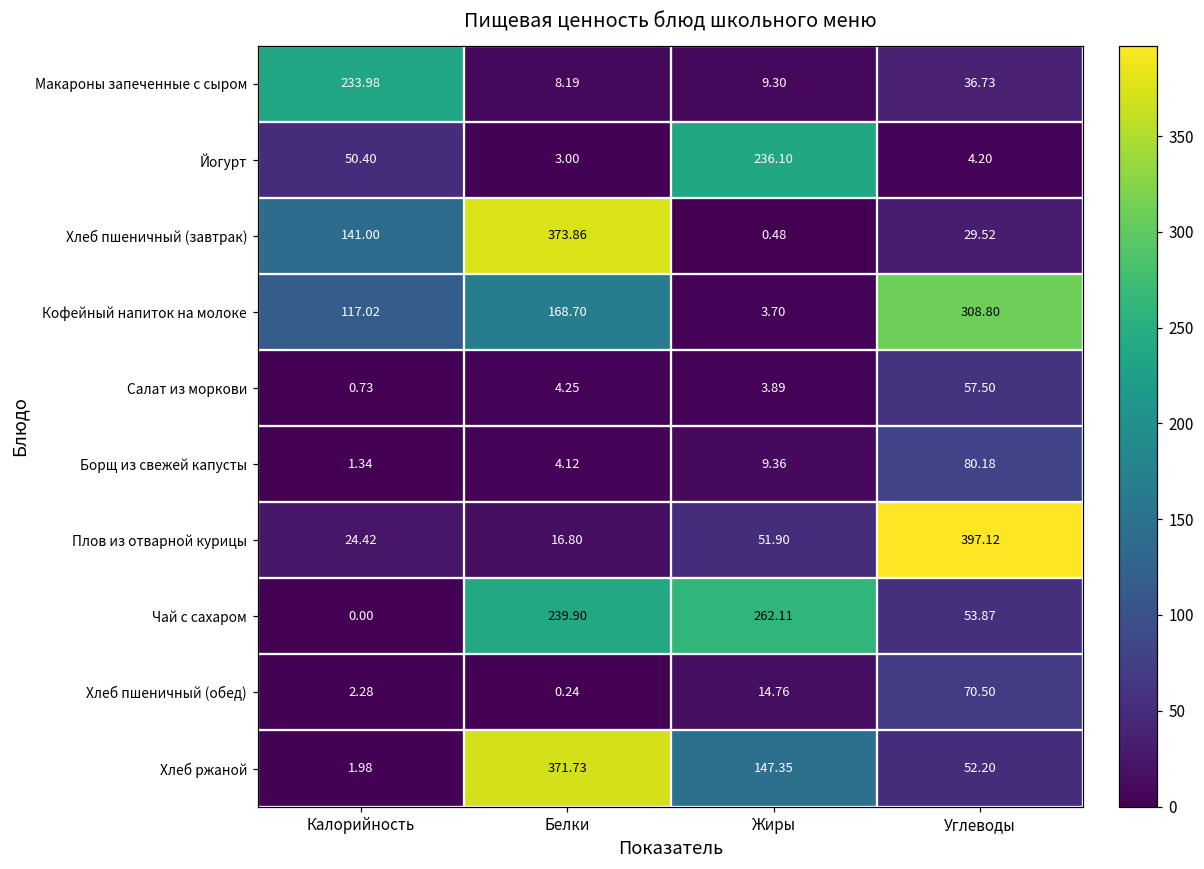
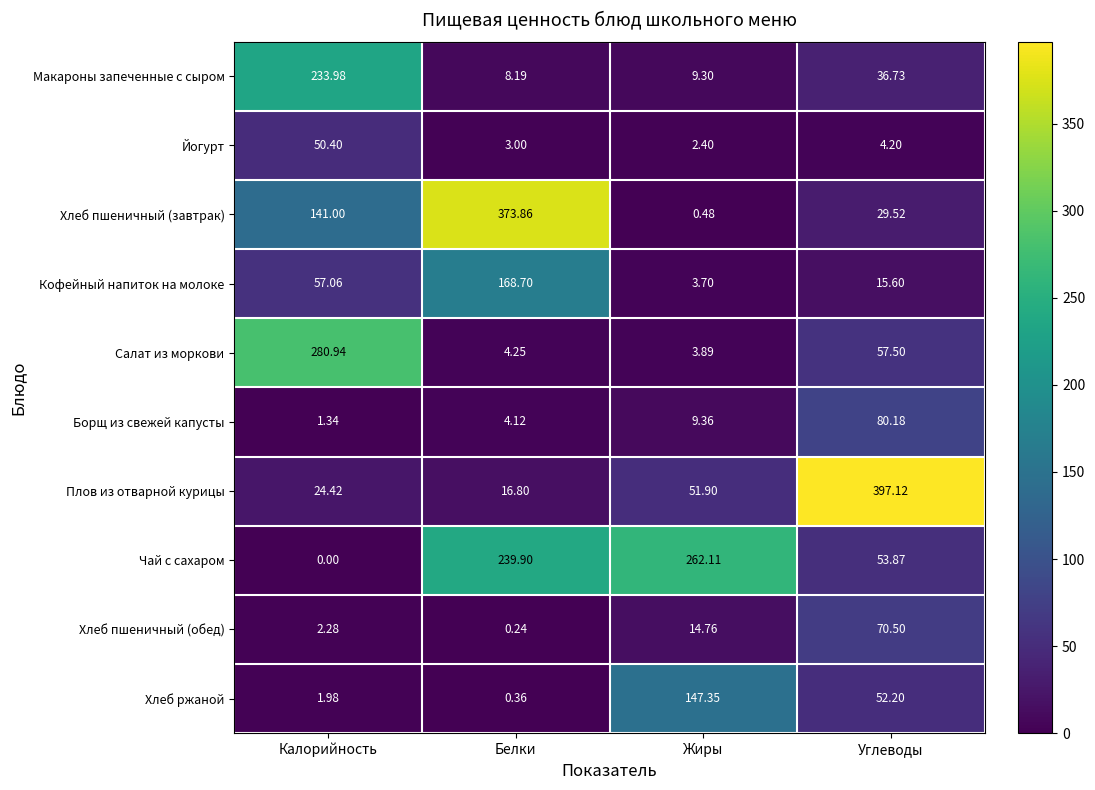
  {
    "Макароны запеченные с сыром": {
      "Калорийность": 233.98,
      "Белки": 8.19,
      "Жиры": 9.30,
      "Углеводы": 36.73
    },
    "Йогурт": {
      "Калорийность": 50.40,
      "Белки": 3.00,
-     "Жиры": 236.10,
+     "Жиры": 2.40,
      "Углеводы": 4.20
    },
    "Хлеб пшеничный (завтрак)": {
      "Калорийность": 141.00,
      "Белки": 373.86,
      "Жиры": 0.48,
      "Углеводы": 29.52
    },
    "Кофейный напиток на молоке": {
-     "Калорийность": 117.02,
+     "Калорийность": 57.06,
      "Белки": 168.70,
      "Жиры": 3.70,
-     "Углеводы": 308.80
+     "Углеводы": 15.60
    },
    "Салат из моркови": {
-     "Калорийность": 0.73,
+     "Калорийность": 280.94,
      "Белки": 4.25,
      "Жиры": 3.89,
      "Углеводы": 57.50
    },
    "Борщ из свежей капусты": {
      "Калорийность": 1.34,
      "Белки": 4.12,
      "Жиры": 9.36,
      "Углеводы": 80.18
    },
    "Плов из отварной курицы": {
      "Калорийность": 24.42,
      "Белки": 16.80,
      "Жиры": 51.90,
      "Углеводы": 397.12
    },
    "Чай с сахаром": {
      "Калорийность": 0.00,
      "Белки": 239.90,
      "Жиры": 262.11,
      "Углеводы": 53.87
    },
    "Хлеб пшеничный (обед)": {
      "Калорийность": 2.28,
      "Белки": 0.24,
      "Жиры": 14.76,
      "Углеводы": 70.50
    },
    "Хлеб ржаной": {
      "Калорийность": 1.98,
-     "Белки": 371.73,
+     "Белки": 0.36,
      "Жиры": 147.35,
      "Углеводы": 52.20
    }
  }
